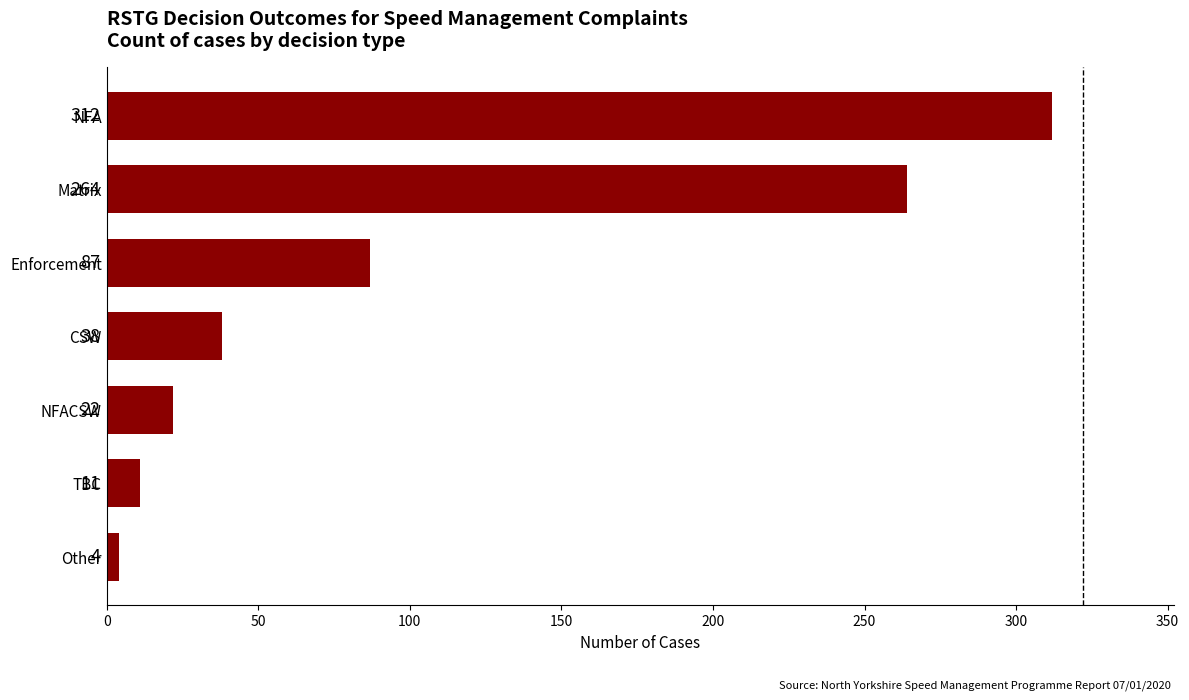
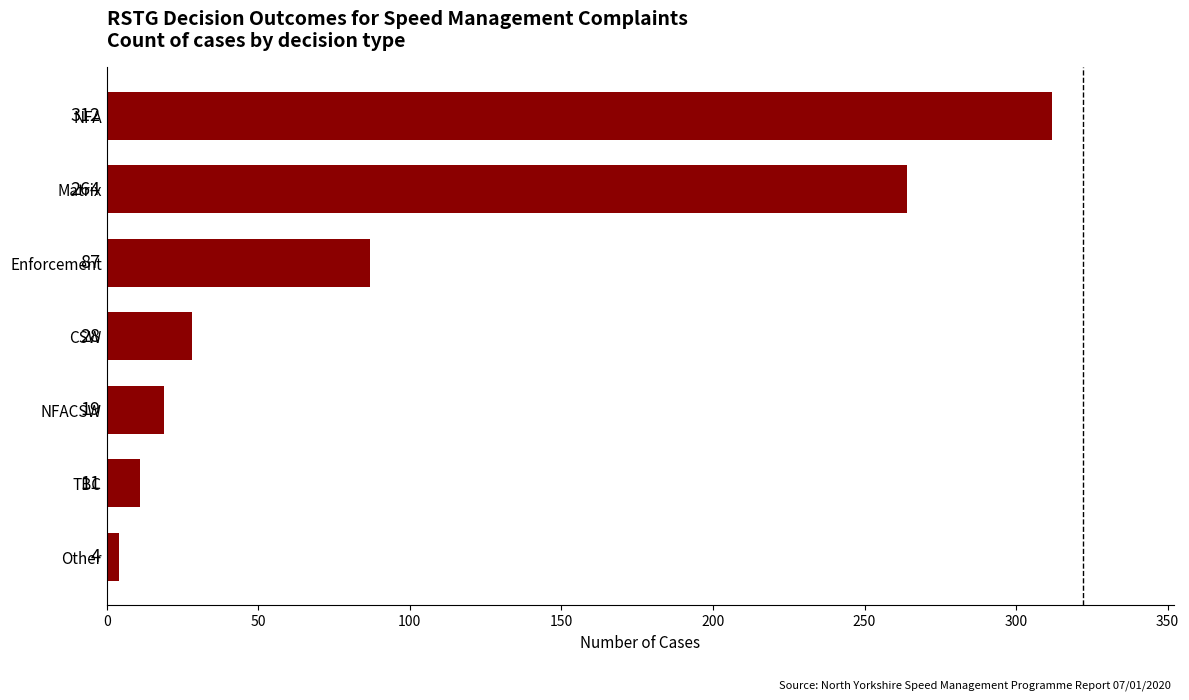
  {
-   "CSW": 38,
-   "NFACSW": 22,
+   "CSW": 28,
+   "NFACSW": 19,
    "Other": 4
  }
